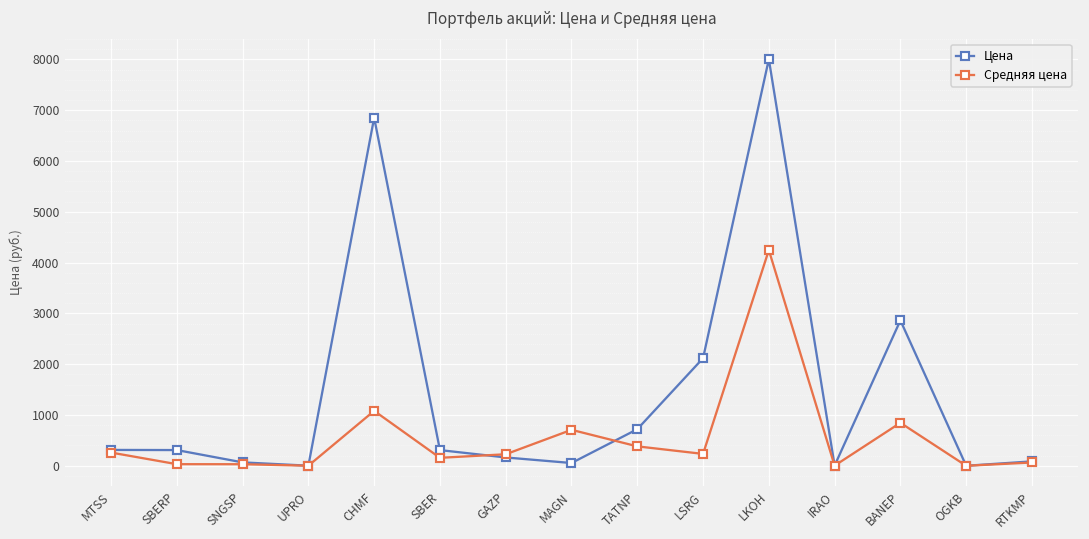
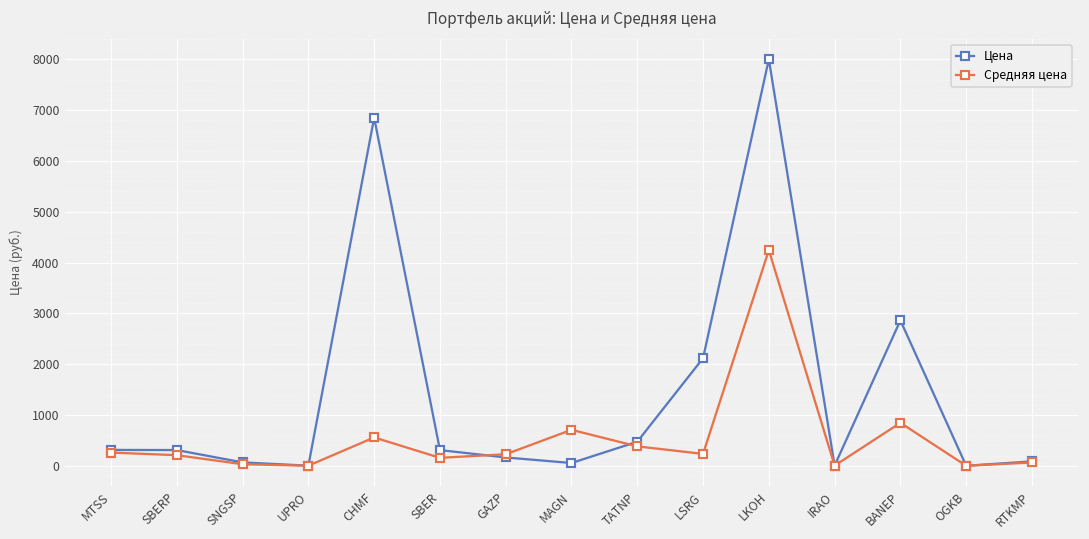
  {
    "Цена": {
      "SBERP": 300,
      "CHMF": 6900,
      "SBER": 300,
      "GAZP": 200,
      "MAGN": 100,
-     "TATNP": 700,
+     "TATNP": 500,
      "LSRG": 2100,
      "LKOH": 8000,
      "BANEP": 2900
    },
    "Средняя цена": {
-     "SBERP": 0,
-     "CHMF": 1100,
+     "SBERP": 200,
+     "CHMF": 600,
      "SBER": 200,
      "GAZP": 200,
      "MAGN": 700,
      "TATNP": 400,
      "LSRG": 200,
      "LKOH": 4200,
      "BANEP": 800
    }
  }
